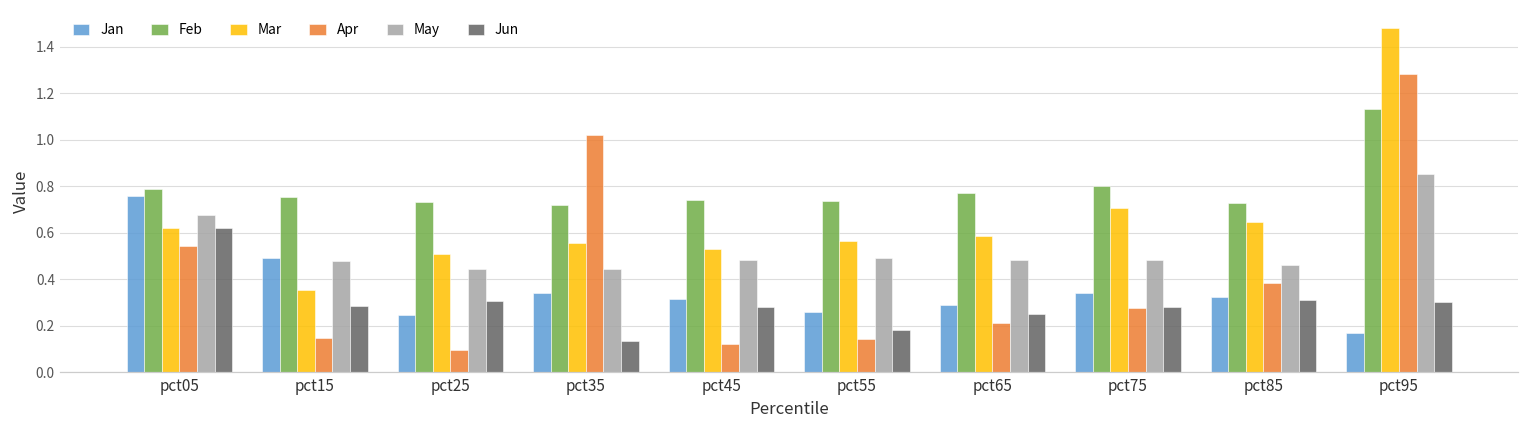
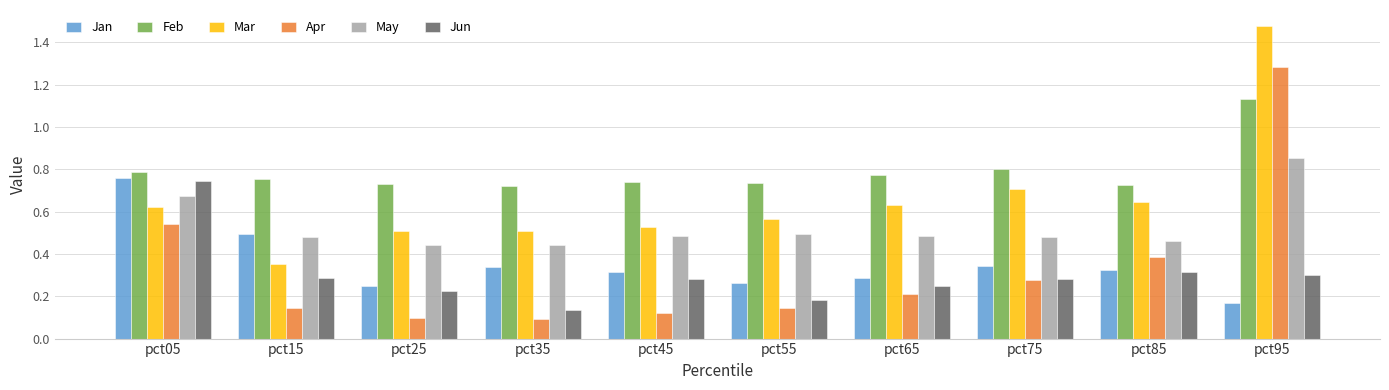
  {
    "Jan": {
      "pct05": 0.76,
      "pct15": 0.49,
      "pct25": 0.25,
      "pct35": 0.34,
      "pct45": 0.31,
      "pct55": 0.26,
      "pct65": 0.29,
      "pct75": 0.34,
      "pct85": 0.33,
      "pct95": 0.17
    },
    "Feb": {
      "pct05": 0.79,
      "pct15": 0.76,
      "pct25": 0.73,
      "pct35": 0.72,
      "pct45": 0.74,
      "pct55": 0.74,
      "pct65": 0.77,
      "pct75": 0.80,
      "pct85": 0.73,
      "pct95": 1.13
    },
    "Mar": {
      "pct05": 0.62,
      "pct15": 0.35,
      "pct25": 0.51,
-     "pct35": 0.56,
+     "pct35": 0.51,
      "pct45": 0.53,
      "pct55": 0.57,
-     "pct65": 0.58,
+     "pct65": 0.63,
      "pct75": 0.71,
      "pct85": 0.64,
      "pct95": 1.48
    },
    "Apr": {
      "pct05": 0.54,
      "pct15": 0.15,
      "pct25": 0.10,
-     "pct35": 1.02,
+     "pct35": 0.09,
      "pct45": 0.12,
      "pct55": 0.14,
      "pct65": 0.21,
      "pct75": 0.28,
      "pct85": 0.39,
      "pct95": 1.28
    },
    "May": {
      "pct05": 0.67,
      "pct15": 0.48,
      "pct25": 0.44,
      "pct35": 0.44,
      "pct45": 0.48,
      "pct55": 0.49,
      "pct65": 0.48,
      "pct75": 0.48,
      "pct85": 0.46,
      "pct95": 0.85
    },
    "Jun": {
-     "pct05": 0.62,
+     "pct05": 0.75,
      "pct15": 0.29,
-     "pct25": 0.31,
+     "pct25": 0.23,
      "pct35": 0.13,
      "pct45": 0.28,
      "pct55": 0.18,
      "pct65": 0.25,
      "pct75": 0.28,
      "pct85": 0.31,
      "pct95": 0.30
    }
  }
